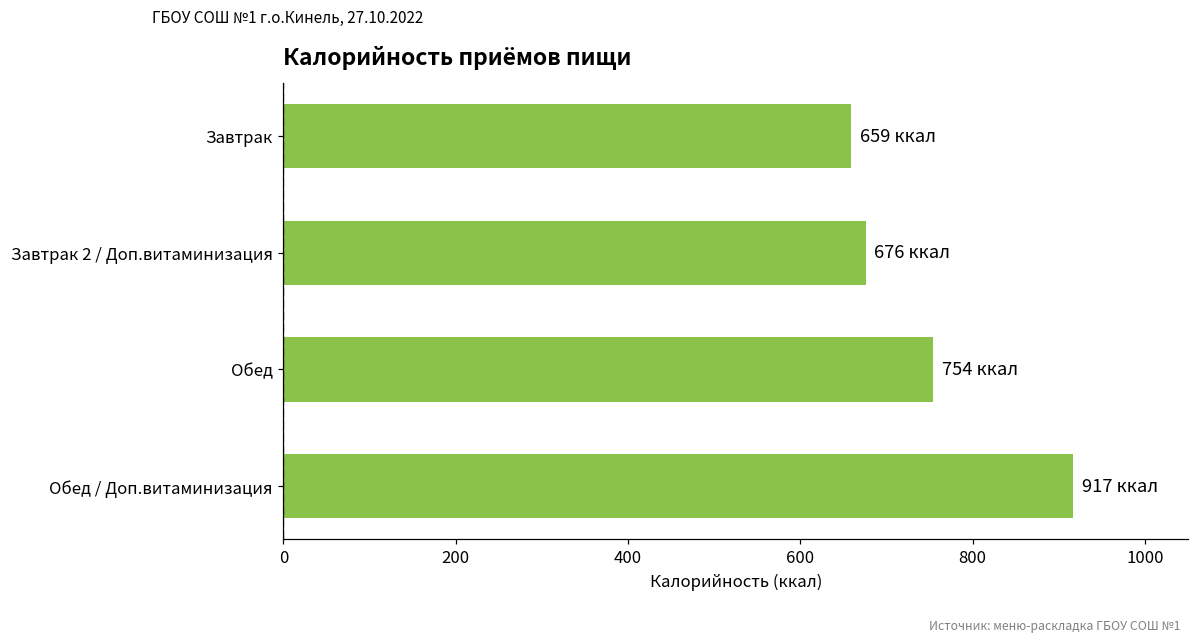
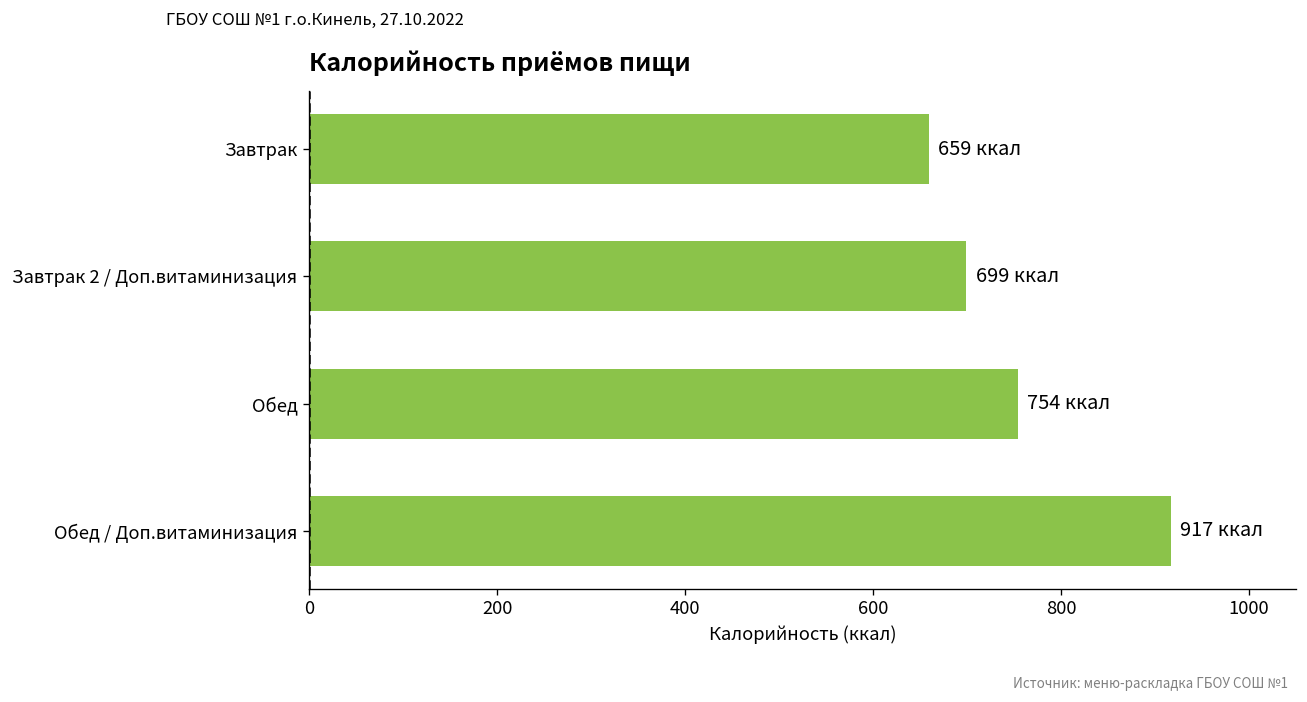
  {
    "Завтрак": 659,
-   "Завтрак 2 / Доп.витаминизация": 676,
+   "Завтрак 2 / Доп.витаминизация": 699,
    "Обед": 754,
    "Обед / Доп.витаминизация": 917
  }
